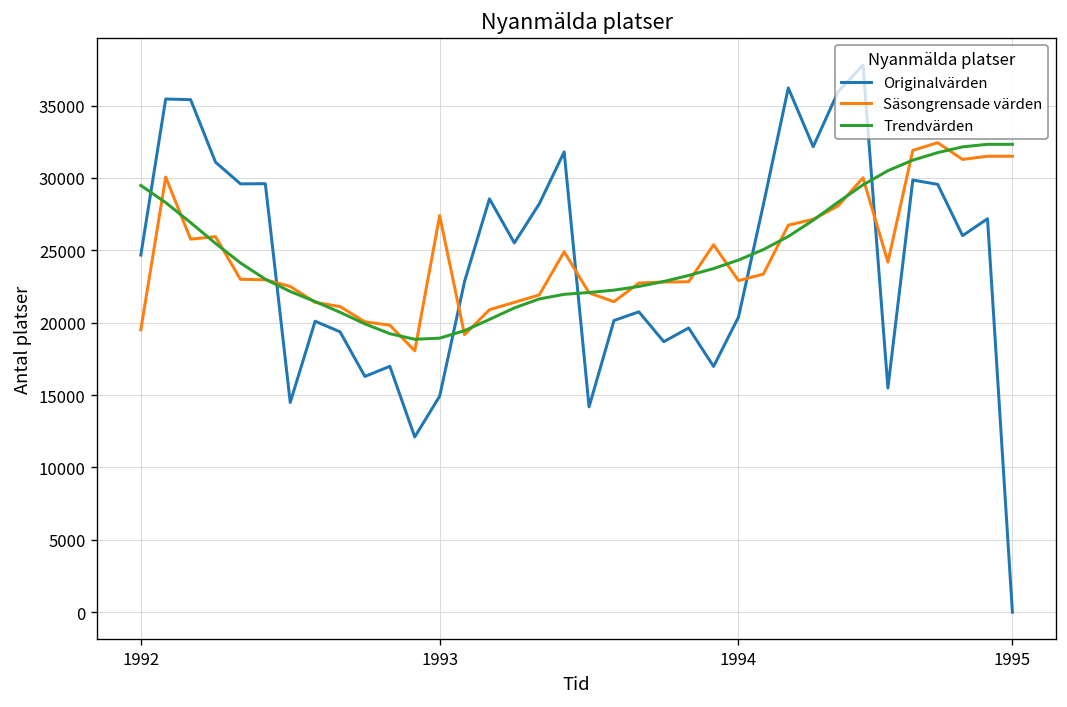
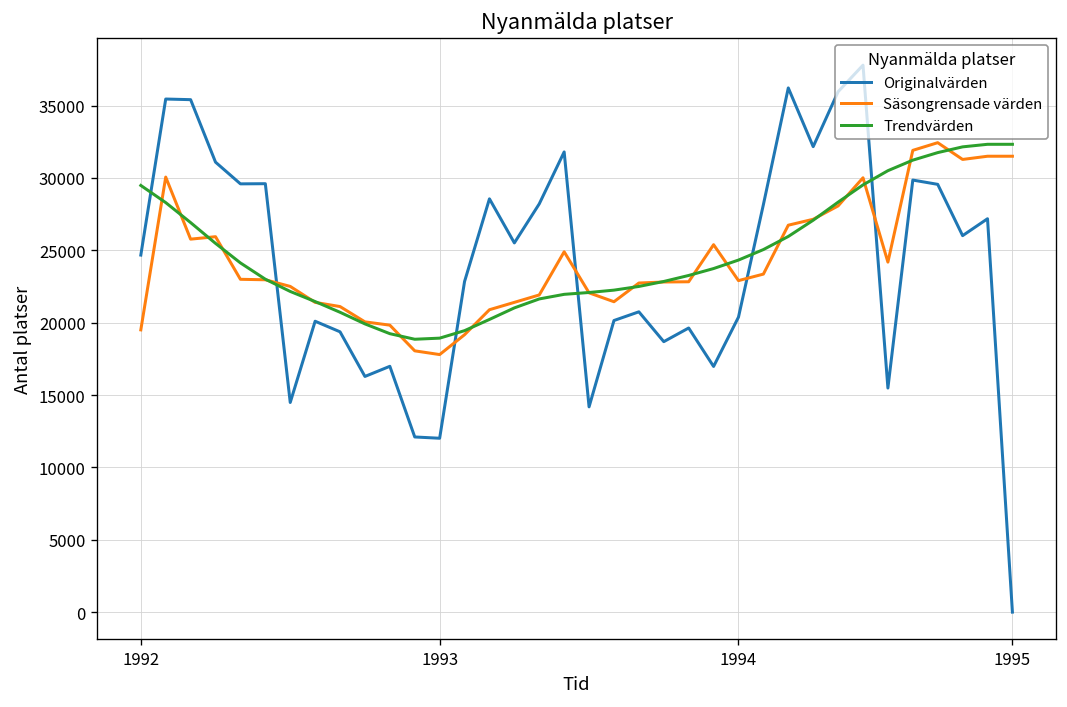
  {
    "Originalvärden": {
      "1992": 24700,
-     "1993": 14900,
+     "1993": 12000,
      "1994": 20400,
      "1995": 0
    },
    "Säsongrensade värden": {
      "1992": 19500,
-     "1993": 27400,
+     "1993": 17800,
      "1994": 22900,
      "1995": 31500
    },
    "Trendvärden": {
      "1992": 29500,
      "1993": 18900,
      "1994": 24300,
      "1995": 32300
    }
  }
